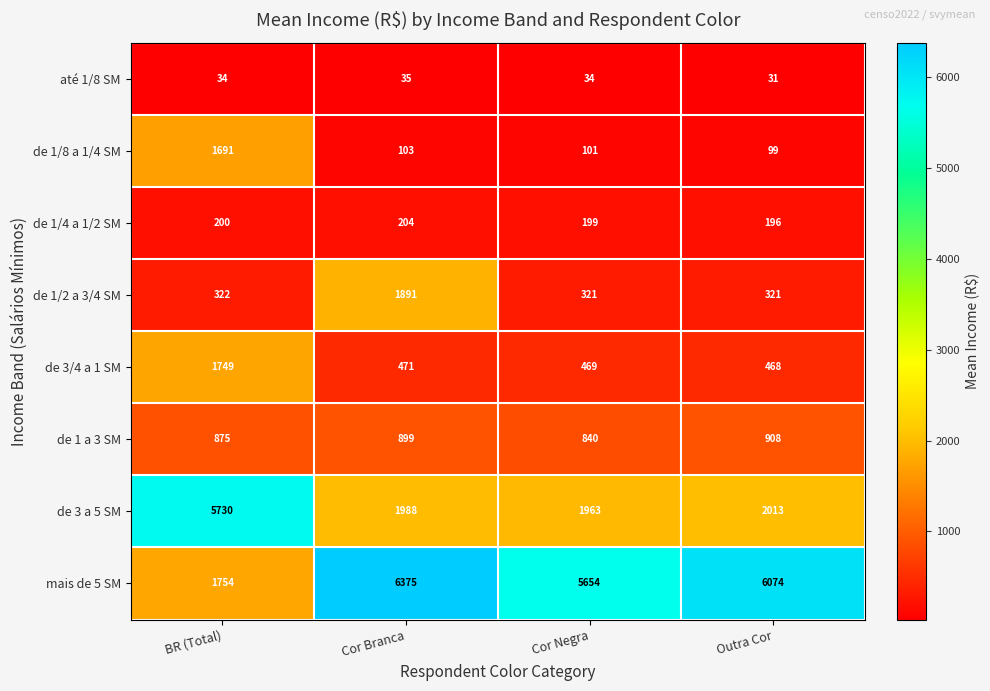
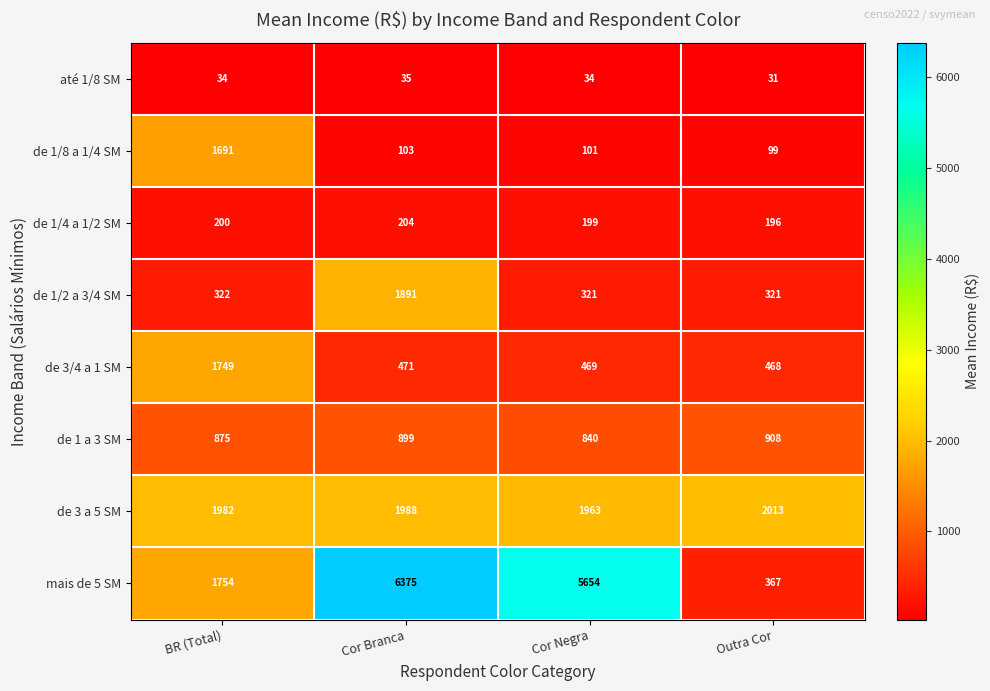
  {
    "até 1/8 SM": {
      "BR (Total)": 34,
      "Cor Branca": 35,
      "Cor Negra": 34,
      "Outra Cor": 31
    },
    "de 1/8 a 1/4 SM": {
      "BR (Total)": 1691,
      "Cor Branca": 103,
      "Cor Negra": 101,
      "Outra Cor": 99
    },
    "de 1/4 a 1/2 SM": {
      "BR (Total)": 200,
      "Cor Branca": 204,
      "Cor Negra": 199,
      "Outra Cor": 196
    },
    "de 1/2 a 3/4 SM": {
      "BR (Total)": 322,
      "Cor Branca": 1891,
      "Cor Negra": 321,
      "Outra Cor": 321
    },
    "de 3/4 a 1 SM": {
      "BR (Total)": 1749,
      "Cor Branca": 471,
      "Cor Negra": 469,
      "Outra Cor": 468
    },
    "de 1 a 3 SM": {
      "BR (Total)": 875,
      "Cor Branca": 899,
      "Cor Negra": 840,
      "Outra Cor": 908
    },
    "de 3 a 5 SM": {
-     "BR (Total)": 5730,
+     "BR (Total)": 1982,
      "Cor Branca": 1988,
      "Cor Negra": 1963,
      "Outra Cor": 2013
    },
    "mais de 5 SM": {
      "BR (Total)": 1754,
      "Cor Branca": 6375,
      "Cor Negra": 5654,
-     "Outra Cor": 6074
+     "Outra Cor": 367
    }
  }
